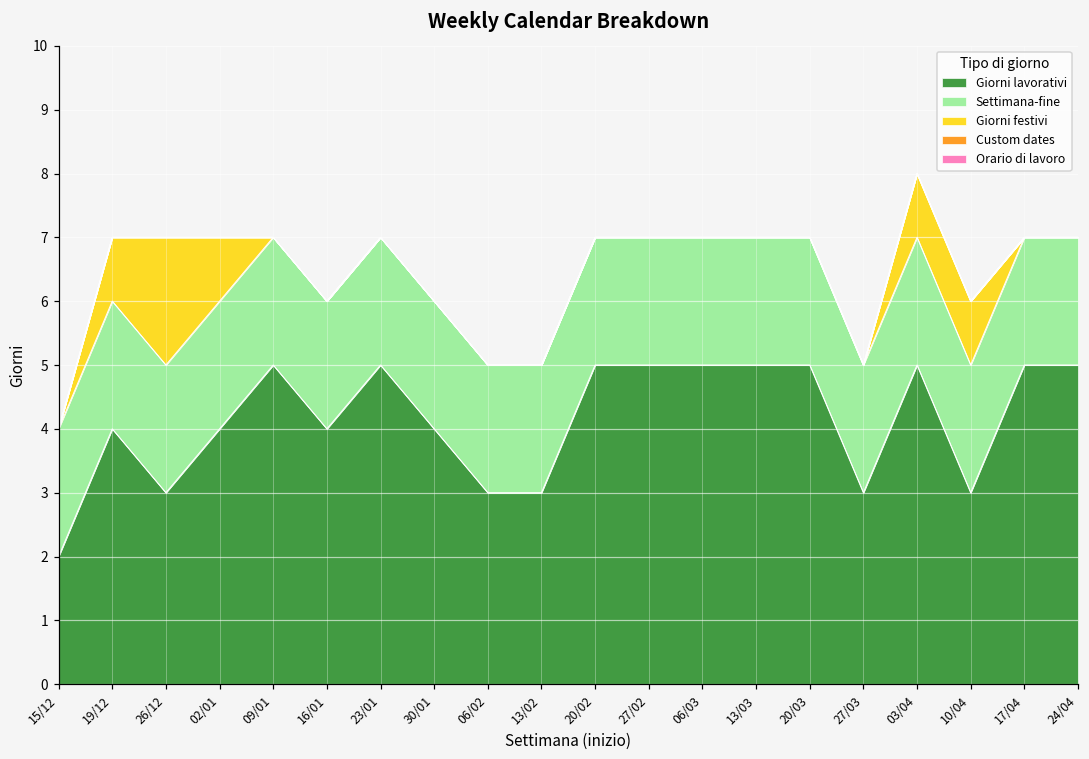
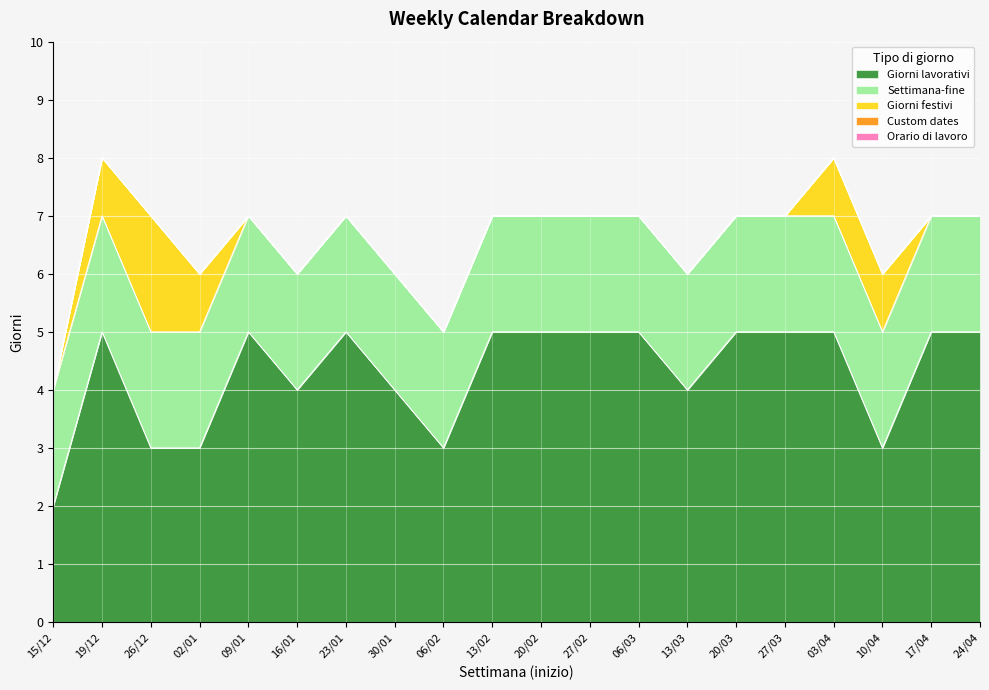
  {
    "Giorni lavorativi": {
      "15/12": 2,
-     "19/12": 4,
+     "19/12": 5,
      "26/12": 3,
-     "02/01": 4,
+     "02/01": 3,
      "09/01": 5,
      "16/01": 4,
      "23/01": 5,
      "30/01": 4,
      "06/02": 3,
-     "13/02": 3,
+     "13/02": 5,
      "20/02": 5,
      "27/02": 5,
      "06/03": 5,
-     "13/03": 5,
+     "13/03": 4,
      "20/03": 5,
-     "27/03": 3,
+     "27/03": 5,
      "03/04": 5,
      "10/04": 3,
      "17/04": 5,
      "24/04": 5
    },
    "Settimana-fine": {
      "19/12": 2,
      "26/12": 2,
      "02/01": 2,
      "03/04": 2,
      "10/04": 2
    }
  }
